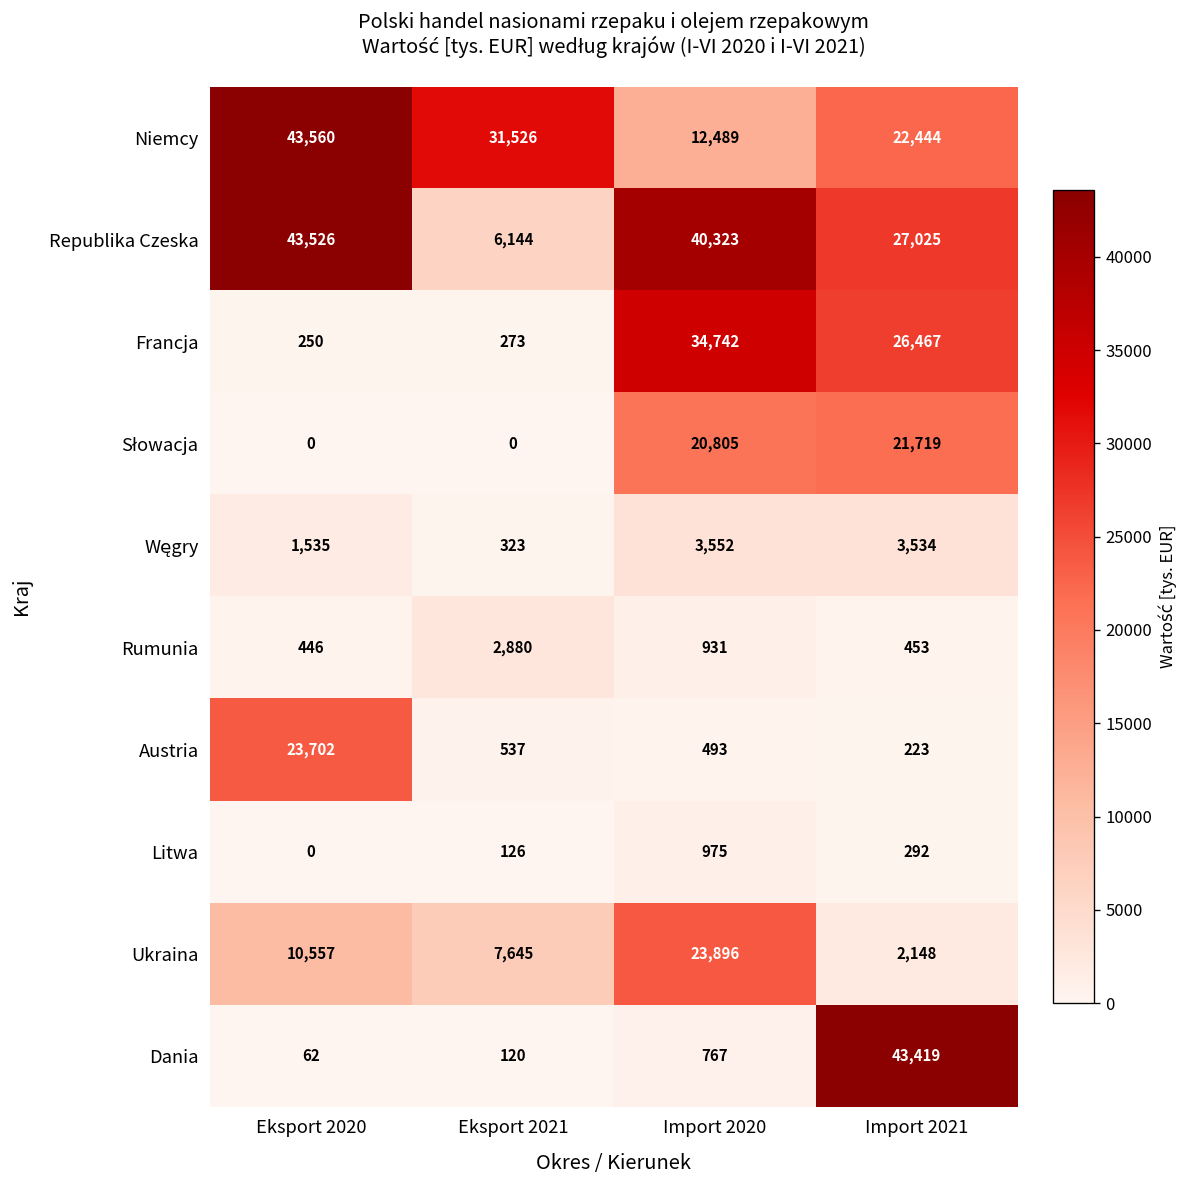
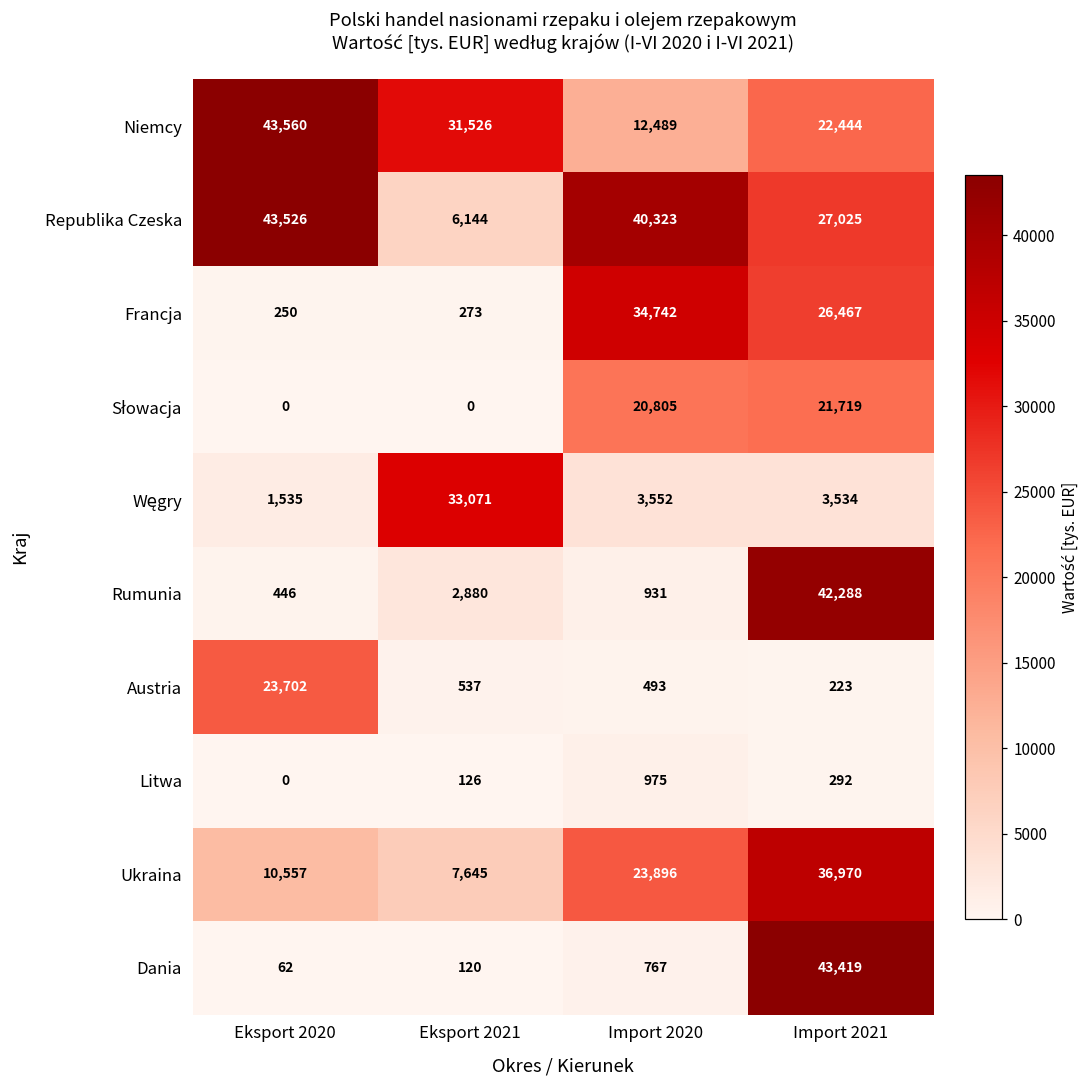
  {
    "Niemcy": {
      "Eksport 2020": "43,560",
      "Eksport 2021": "31,526",
      "Import 2020": "12,489",
      "Import 2021": "22,444"
    },
    "Republika Czeska": {
      "Eksport 2020": "43,526",
      "Eksport 2021": "6,144",
      "Import 2020": "40,323",
      "Import 2021": "27,025"
    },
    "Francja": {
      "Eksport 2020": "250",
      "Eksport 2021": "273",
      "Import 2020": "34,742",
      "Import 2021": "26,467"
    },
    "Słowacja": {
      "Eksport 2020": "0",
      "Eksport 2021": "0",
      "Import 2020": "20,805",
      "Import 2021": "21,719"
    },
    "Węgry": {
      "Eksport 2020": "1,535",
-     "Eksport 2021": "323",
+     "Eksport 2021": "33,071",
      "Import 2020": "3,552",
      "Import 2021": "3,534"
    },
    "Rumunia": {
      "Eksport 2020": "446",
      "Eksport 2021": "2,880",
      "Import 2020": "931",
-     "Import 2021": "453"
+     "Import 2021": "42,288"
    },
    "Austria": {
      "Eksport 2020": "23,702",
      "Eksport 2021": "537",
      "Import 2020": "493",
      "Import 2021": "223"
    },
    "Litwa": {
      "Eksport 2020": "0",
      "Eksport 2021": "126",
      "Import 2020": "975",
      "Import 2021": "292"
    },
    "Ukraina": {
      "Eksport 2020": "10,557",
      "Eksport 2021": "7,645",
      "Import 2020": "23,896",
-     "Import 2021": "2,148"
+     "Import 2021": "36,970"
    },
    "Dania": {
      "Eksport 2020": "62",
      "Eksport 2021": "120",
      "Import 2020": "767",
      "Import 2021": "43,419"
    }
  }
